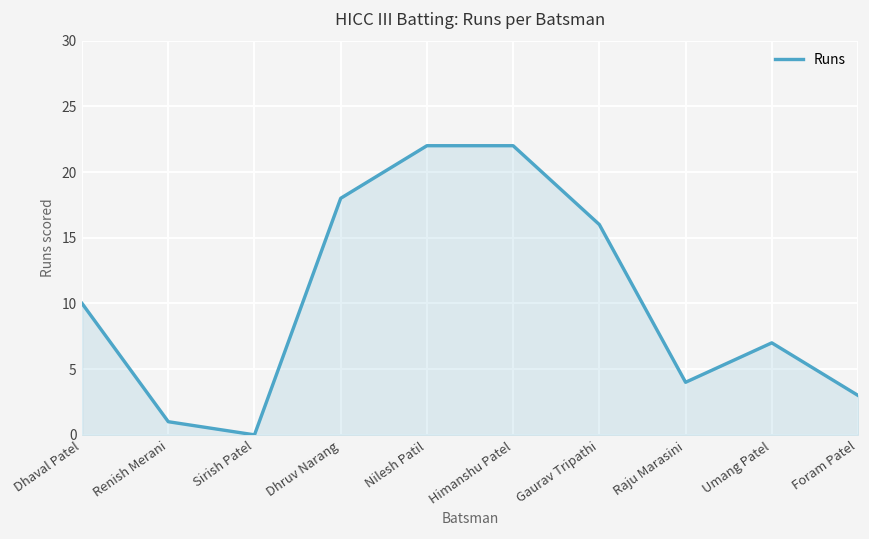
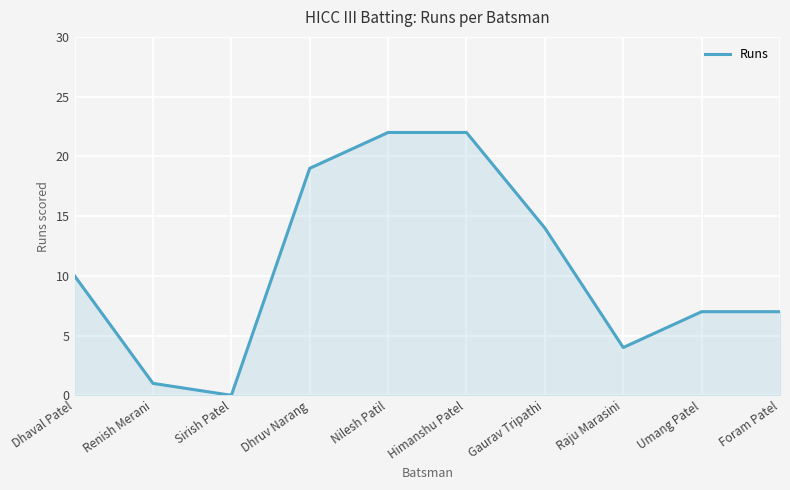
  {
    "Dhaval Patel": 10,
    "Renish Merani": 1,
    "Sirish Patel": 0,
-   "Dhruv Narang": 18,
+   "Dhruv Narang": 19,
    "Nilesh Patil": 22,
    "Himanshu Patel": 22,
-   "Gaurav Tripathi": 16,
+   "Gaurav Tripathi": 14,
    "Raju Marasini": 4,
    "Umang Patel": 7,
-   "Foram Patel": 3
+   "Foram Patel": 7
  }
